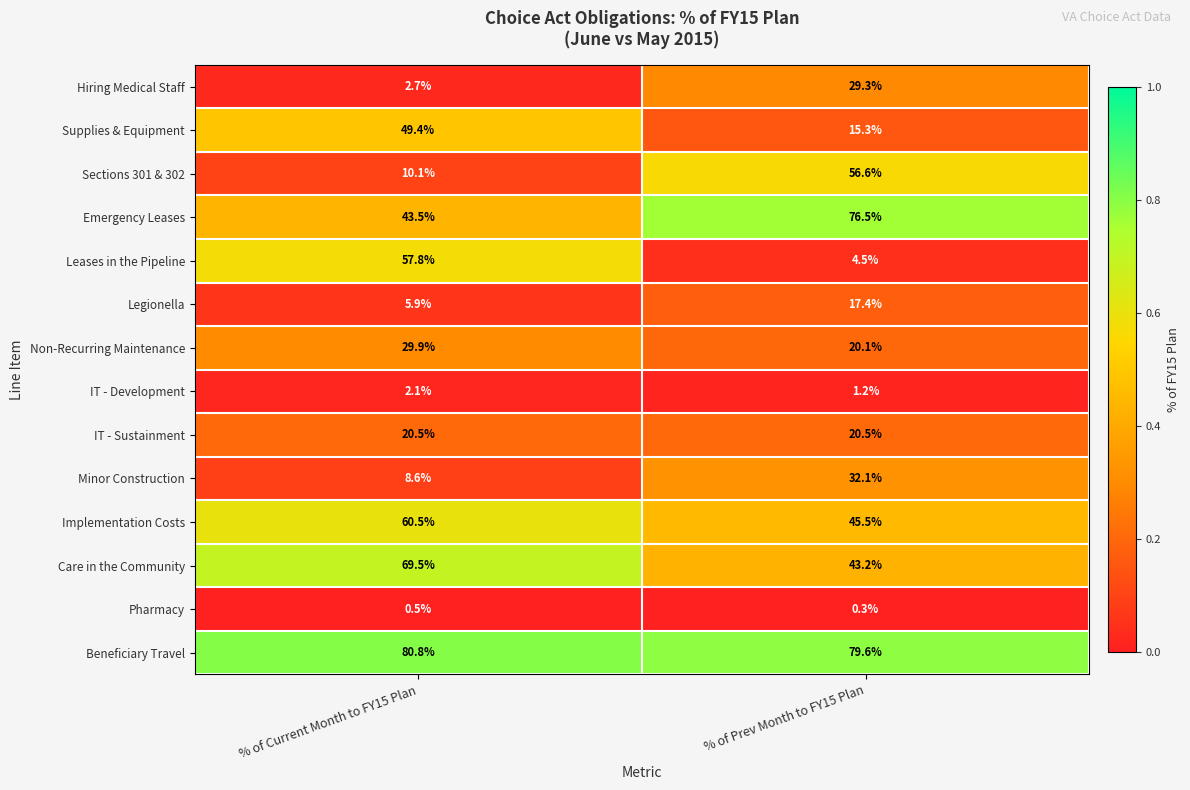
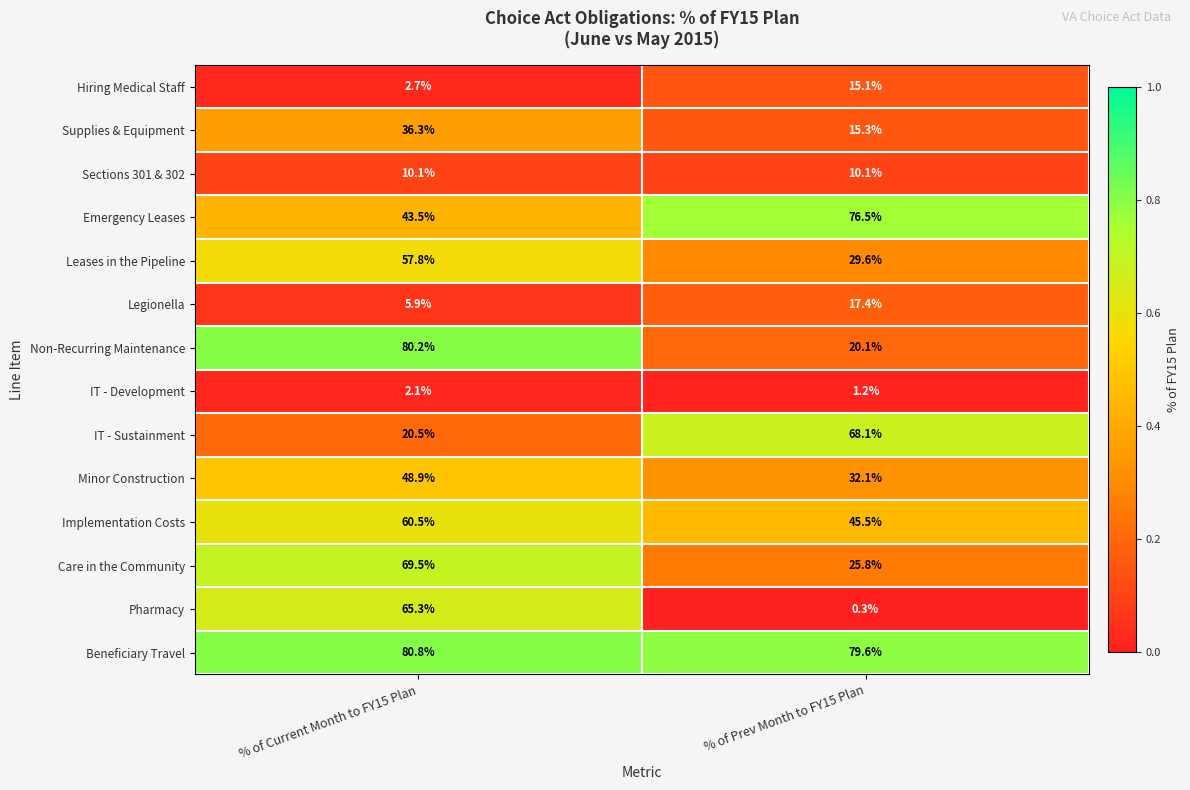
  {
    "Hiring Medical Staff": {
      "% of Current Month to FY15 Plan": "2.7%",
-     "% of Prev Month to FY15 Plan": "29.3%"
+     "% of Prev Month to FY15 Plan": "15.1%"
    },
    "Supplies & Equipment": {
-     "% of Current Month to FY15 Plan": "49.4%",
+     "% of Current Month to FY15 Plan": "36.3%",
      "% of Prev Month to FY15 Plan": "15.3%"
    },
    "Sections 301 & 302": {
      "% of Current Month to FY15 Plan": "10.1%",
-     "% of Prev Month to FY15 Plan": "56.6%"
+     "% of Prev Month to FY15 Plan": "10.1%"
    },
    "Emergency Leases": {
      "% of Current Month to FY15 Plan": "43.5%",
      "% of Prev Month to FY15 Plan": "76.5%"
    },
    "Leases in the Pipeline": {
      "% of Current Month to FY15 Plan": "57.8%",
-     "% of Prev Month to FY15 Plan": "4.5%"
+     "% of Prev Month to FY15 Plan": "29.6%"
    },
    "Legionella": {
      "% of Current Month to FY15 Plan": "5.9%",
      "% of Prev Month to FY15 Plan": "17.4%"
    },
    "Non-Recurring Maintenance": {
-     "% of Current Month to FY15 Plan": "29.9%",
+     "% of Current Month to FY15 Plan": "80.2%",
      "% of Prev Month to FY15 Plan": "20.1%"
    },
    "IT - Development": {
      "% of Current Month to FY15 Plan": "2.1%",
      "% of Prev Month to FY15 Plan": "1.2%"
    },
    "IT - Sustainment": {
      "% of Current Month to FY15 Plan": "20.5%",
-     "% of Prev Month to FY15 Plan": "20.5%"
+     "% of Prev Month to FY15 Plan": "68.1%"
    },
    "Minor Construction": {
-     "% of Current Month to FY15 Plan": "8.6%",
+     "% of Current Month to FY15 Plan": "48.9%",
      "% of Prev Month to FY15 Plan": "32.1%"
    },
    "Implementation Costs": {
      "% of Current Month to FY15 Plan": "60.5%",
      "% of Prev Month to FY15 Plan": "45.5%"
    },
    "Care in the Community": {
      "% of Current Month to FY15 Plan": "69.5%",
-     "% of Prev Month to FY15 Plan": "43.2%"
+     "% of Prev Month to FY15 Plan": "25.8%"
    },
    "Pharmacy": {
-     "% of Current Month to FY15 Plan": "0.5%",
+     "% of Current Month to FY15 Plan": "65.3%",
      "% of Prev Month to FY15 Plan": "0.3%"
    },
    "Beneficiary Travel": {
      "% of Current Month to FY15 Plan": "80.8%",
      "% of Prev Month to FY15 Plan": "79.6%"
    }
  }
